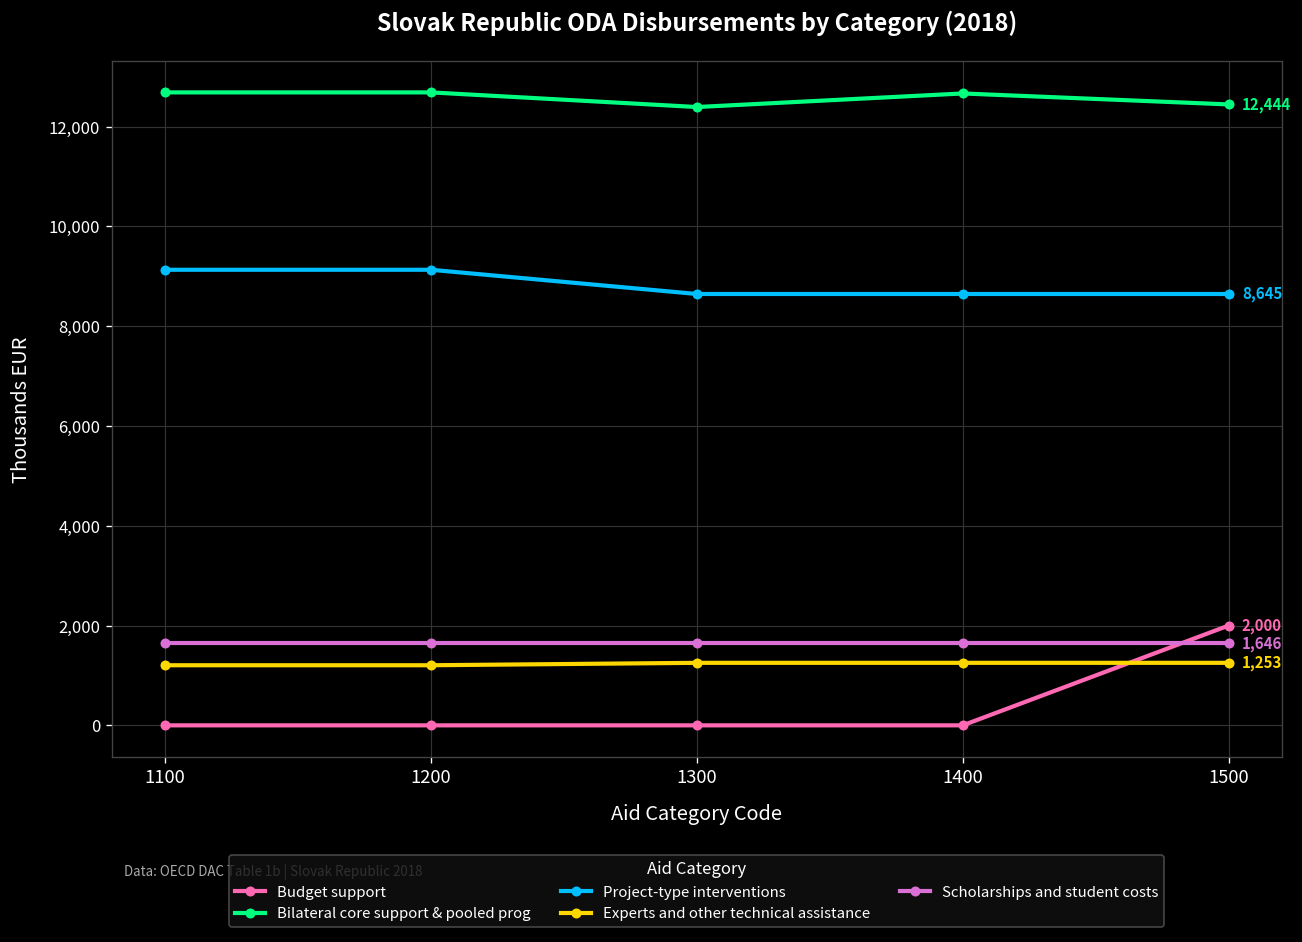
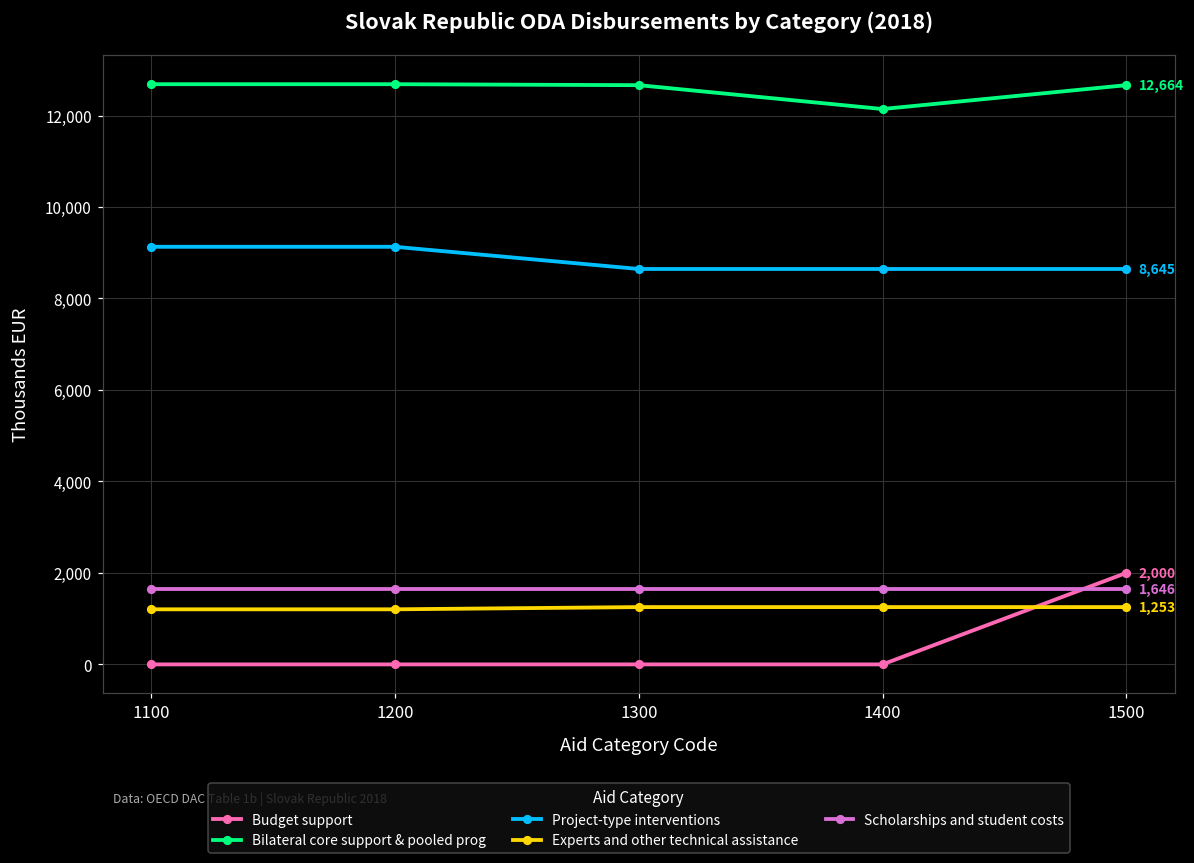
  {
    "Bilateral core support & pooled prog": {
-     "1300": "12,400",
-     "1400": "12,700",
-     "1500": "12,444"
+     "1300": "12,700",
+     "1400": "12,100",
+     "1500": "12,664"
    },
    "Project-type interventions": {
      "1500": "8,645"
    },
    "Experts and other technical assistance": {
      "1500": "1,253"
    }
  }
